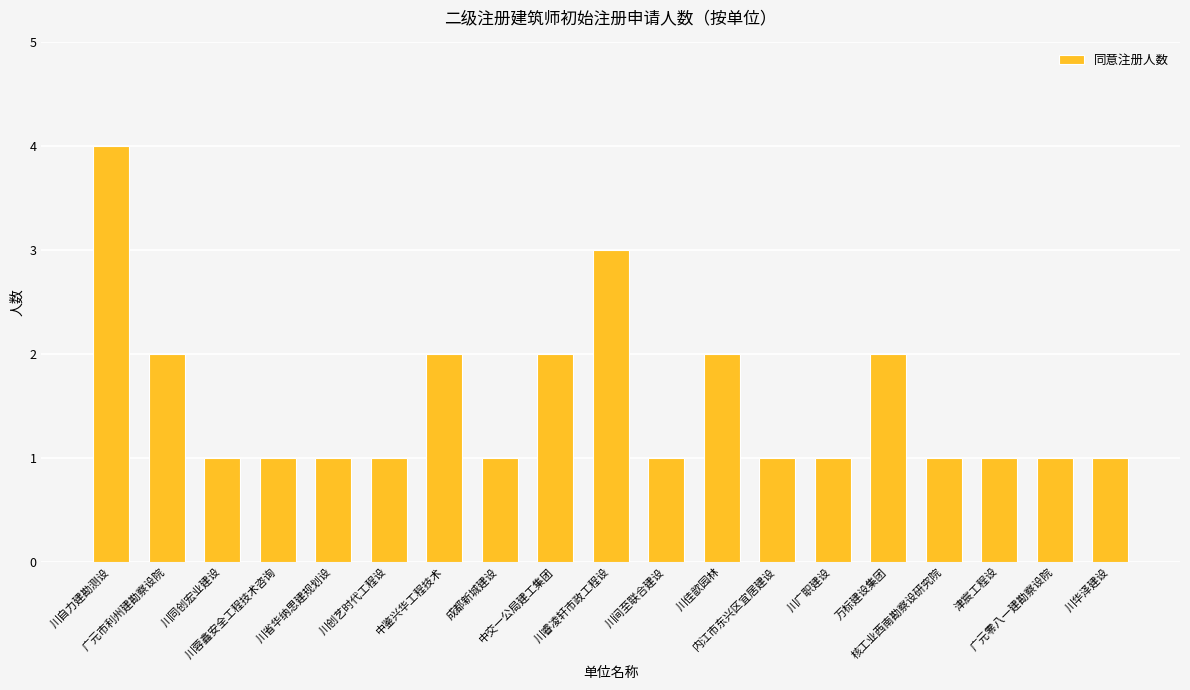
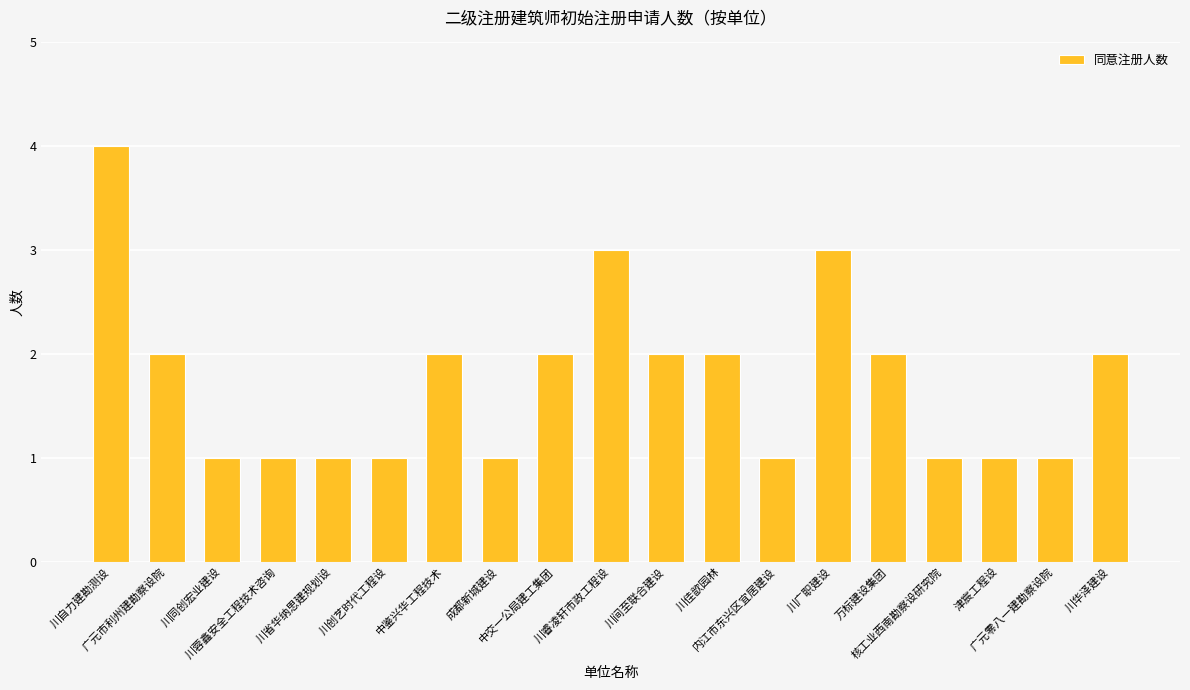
  {
    "川自力建勘测设": 4,
    "广元市利州建勘察设院": 2,
    "川同创宏业建设": 1,
    "川蓉鑫安全工程技术咨询": 1,
    "川省华纳思建规划设": 1,
    "川创艺时代工程设": 1,
    "中鉴兴华工程技术": 2,
    "成都新城建设": 1,
    "中交一公局建工集团": 2,
    "川睿凌轩市政工程设": 3,
-   "川间至联合建设": 1,
+   "川间至联合建设": 2,
    "川佳歆园林": 2,
    "内江市东兴区宜居建设": 1,
-   "川广职建设": 1,
+   "川广职建设": 3,
    "万标建设集团": 2,
    "核工业西南勘察设研究院": 1,
    "津宸工程设": 1,
    "广元零八一建勘察设院": 1,
-   "川华泽建设": 1
+   "川华泽建设": 2
  }
